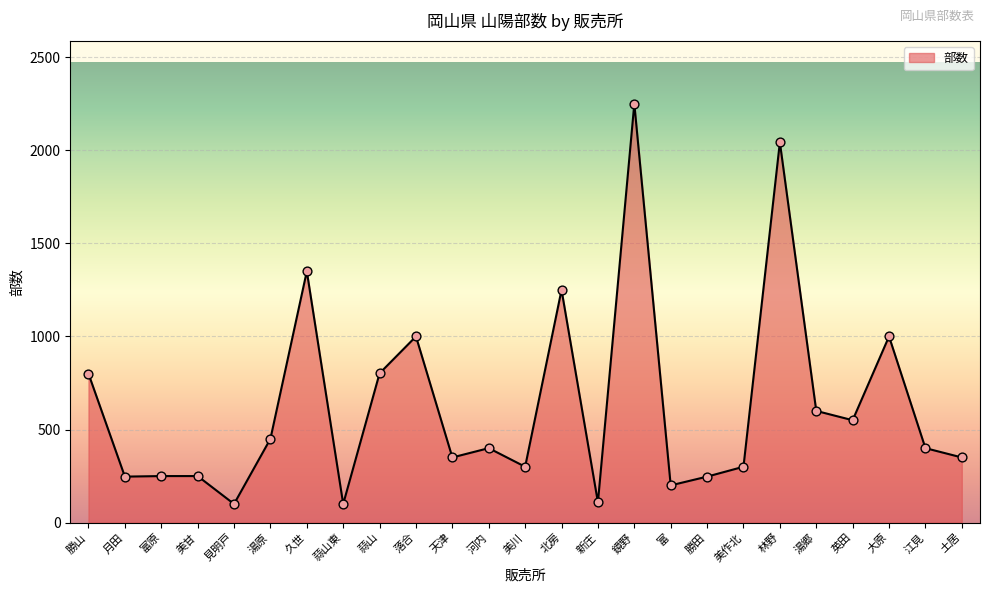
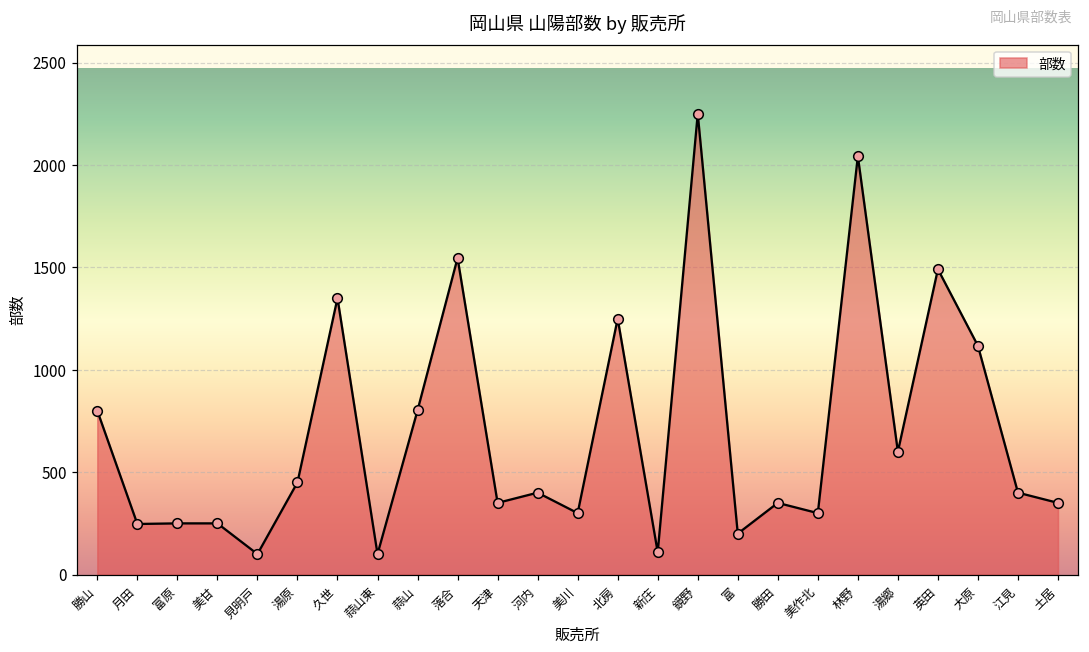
  {
    "勝山": 800,
    "月田": 250,
    "富原": 250,
    "美甘": 250,
    "見明戸": 100,
    "湯原": 450,
    "久世": 1350,
    "蒜山東": 100,
    "蒜山": 800,
-   "落合": 1000,
+   "落合": 1550,
    "天津": 350,
    "河内": 400,
    "美川": 300,
    "北房": 1250,
    "新庄": 110,
    "鏡野": 2250,
    "富": 200,
-   "勝田": 250,
+   "勝田": 350,
    "美作北": 300,
    "林野": 2040,
    "湯郷": 600,
-   "英田": 550,
-   "大原": 1000,
+   "英田": 1490,
+   "大原": 1120,
    "江見": 400,
    "土居": 350
  }
